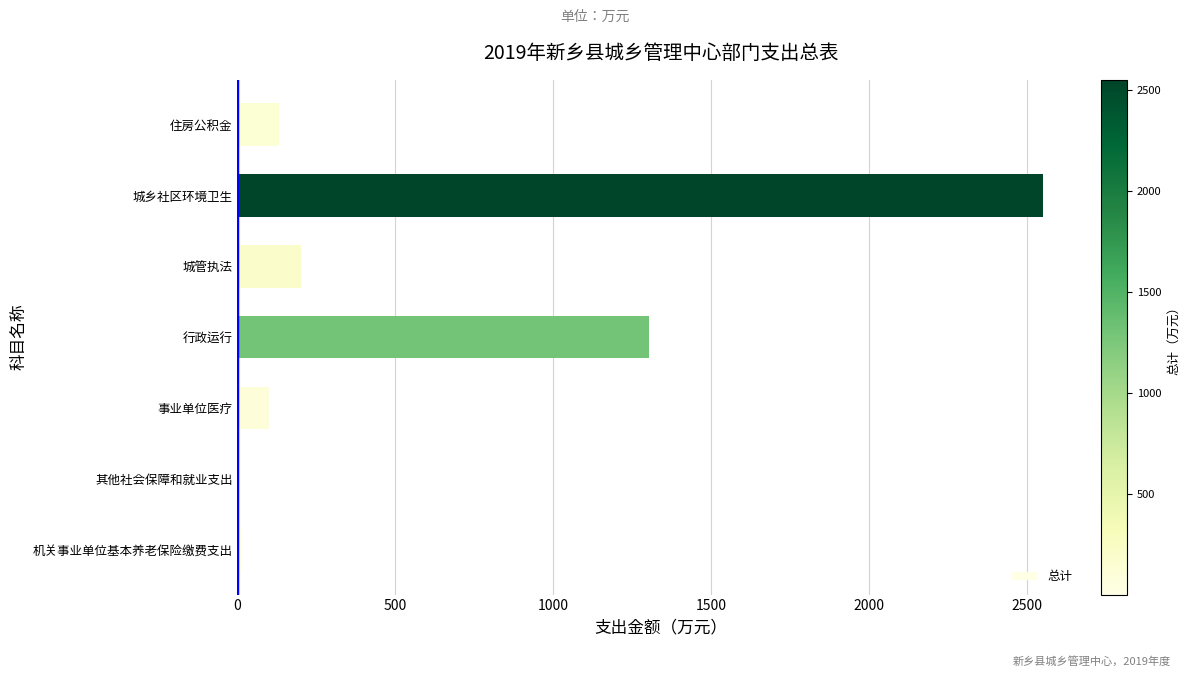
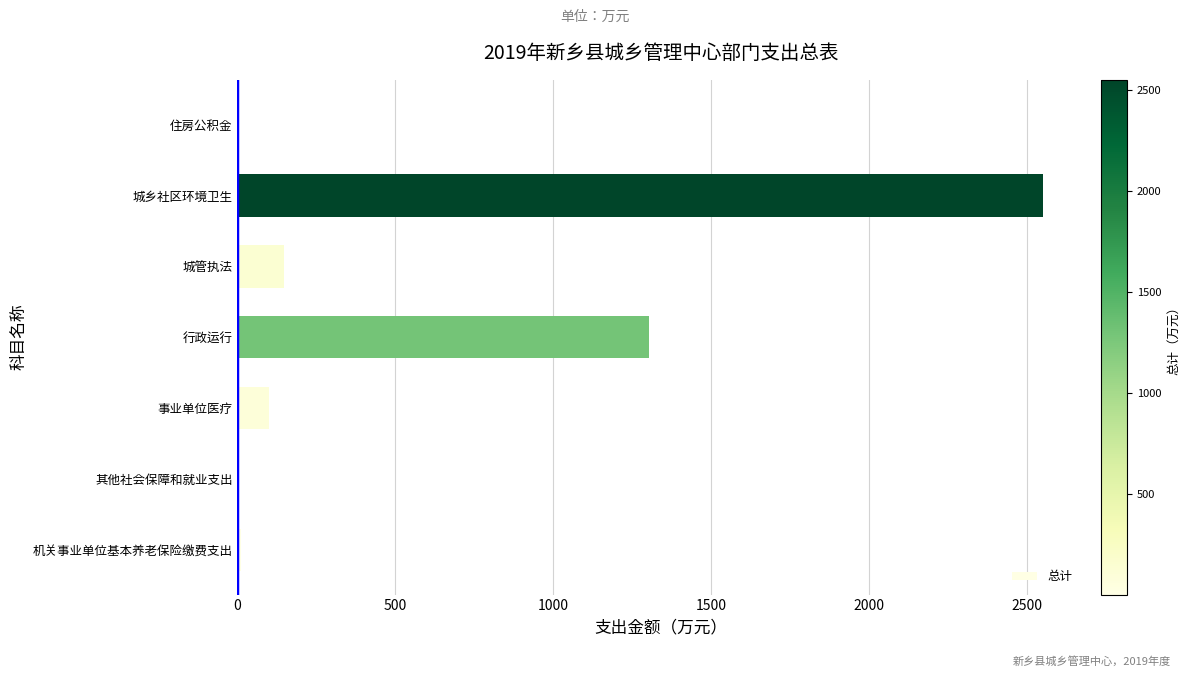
  {
-   "住房公积金": 130,
+   "住房公积金": 0,
    "城乡社区环境卫生": 2550,
-   "城管执法": 200,
+   "城管执法": 150,
    "行政运行": 1300,
    "事业单位医疗": 100,
    "机关事业单位基本养老保险缴费支出": 10
  }
